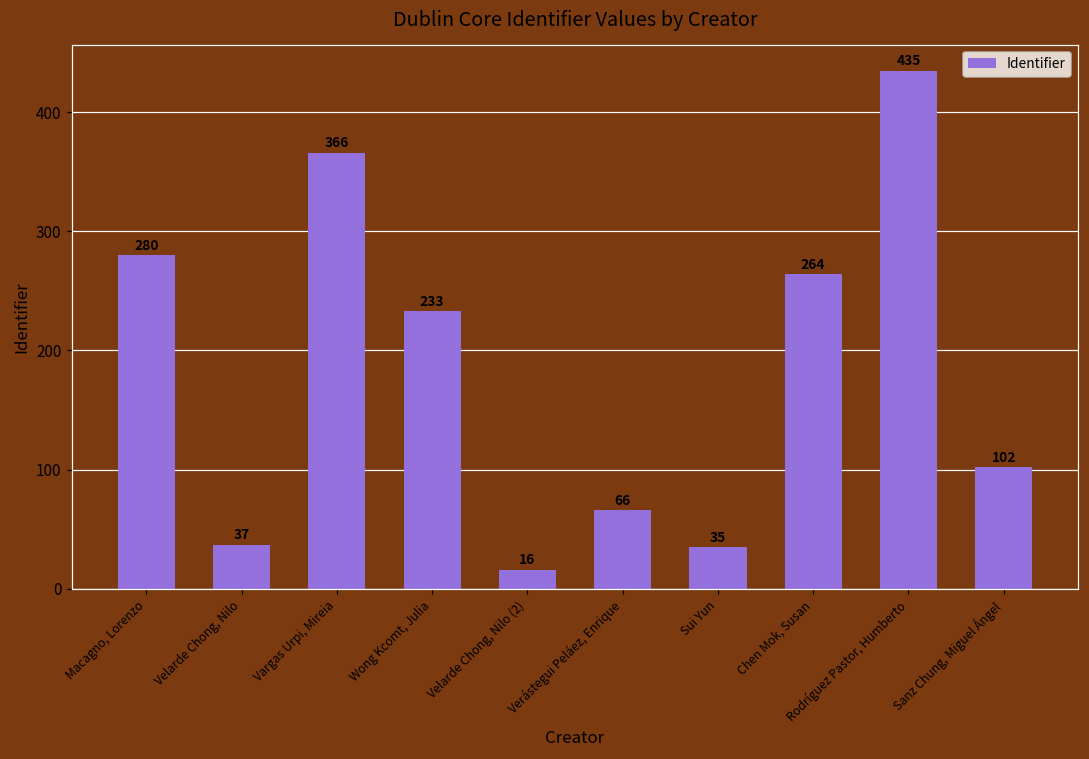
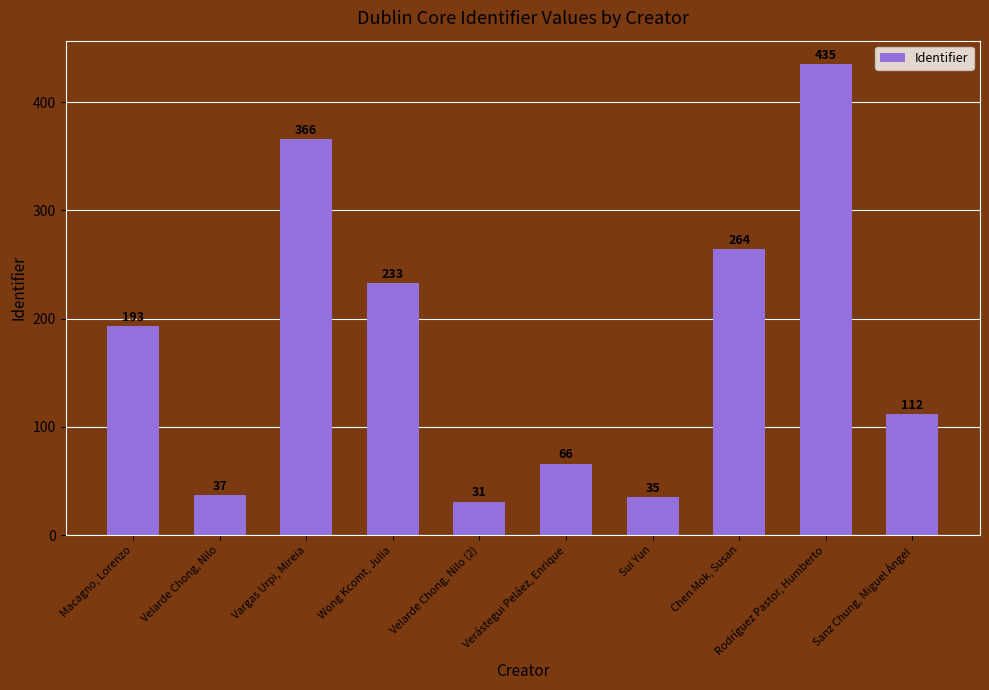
  {
-   "Macagno, Lorenzo": 280,
+   "Macagno, Lorenzo": 193,
    "Velarde Chong, Nilo": 37,
    "Vargas Urpi, Mireia": 366,
    "Wong Kcomt, Julia": 233,
-   "Velarde Chong, Nilo (2)": 16,
+   "Velarde Chong, Nilo (2)": 31,
    "Verástegui Peláez, Enrique": 66,
    "Sui Yun": 35,
    "Chen Mok, Susan": 264,
    "Rodríguez Pastor, Humberto": 435,
-   "Sanz Chung, Miguel Ángel": 102
+   "Sanz Chung, Miguel Ángel": 112
  }
